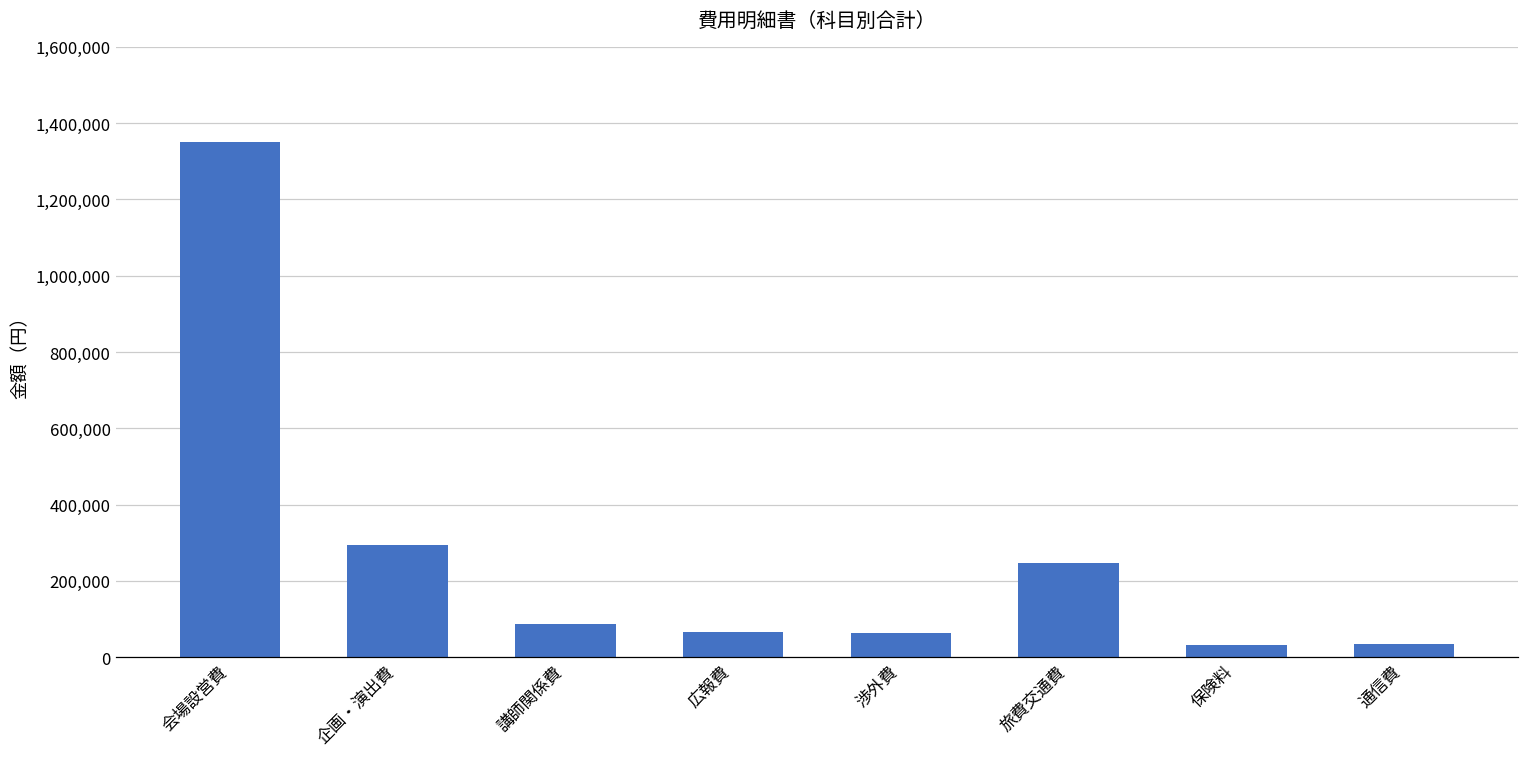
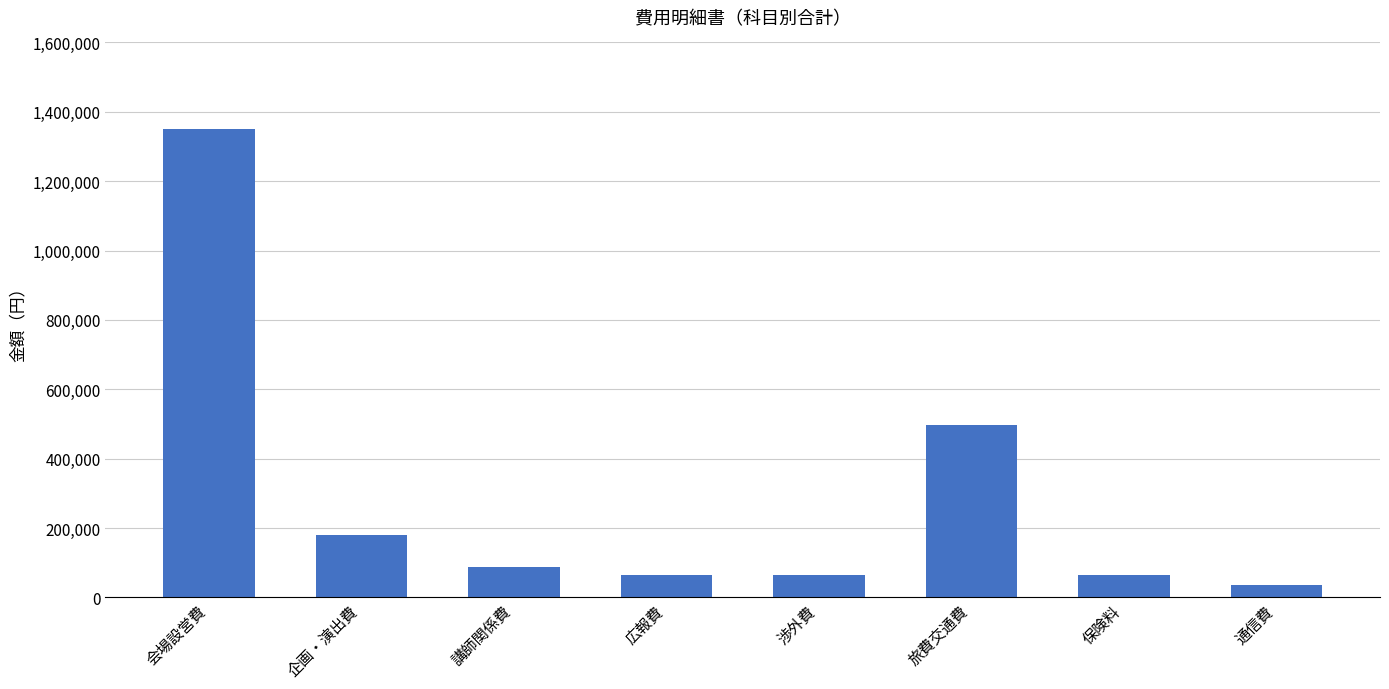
  {
    "会場設営費": "1,350,000",
-   "企画・演出費": "290,000",
+   "企画・演出費": "180,000",
    "講師関係費": "90,000",
    "広報費": "60,000",
    "渉外費": "60,000",
-   "旅費交通費": "250,000",
-   "保険料": "30,000",
+   "旅費交通費": "500,000",
+   "保険料": "60,000",
    "通信費": "30,000"
  }
